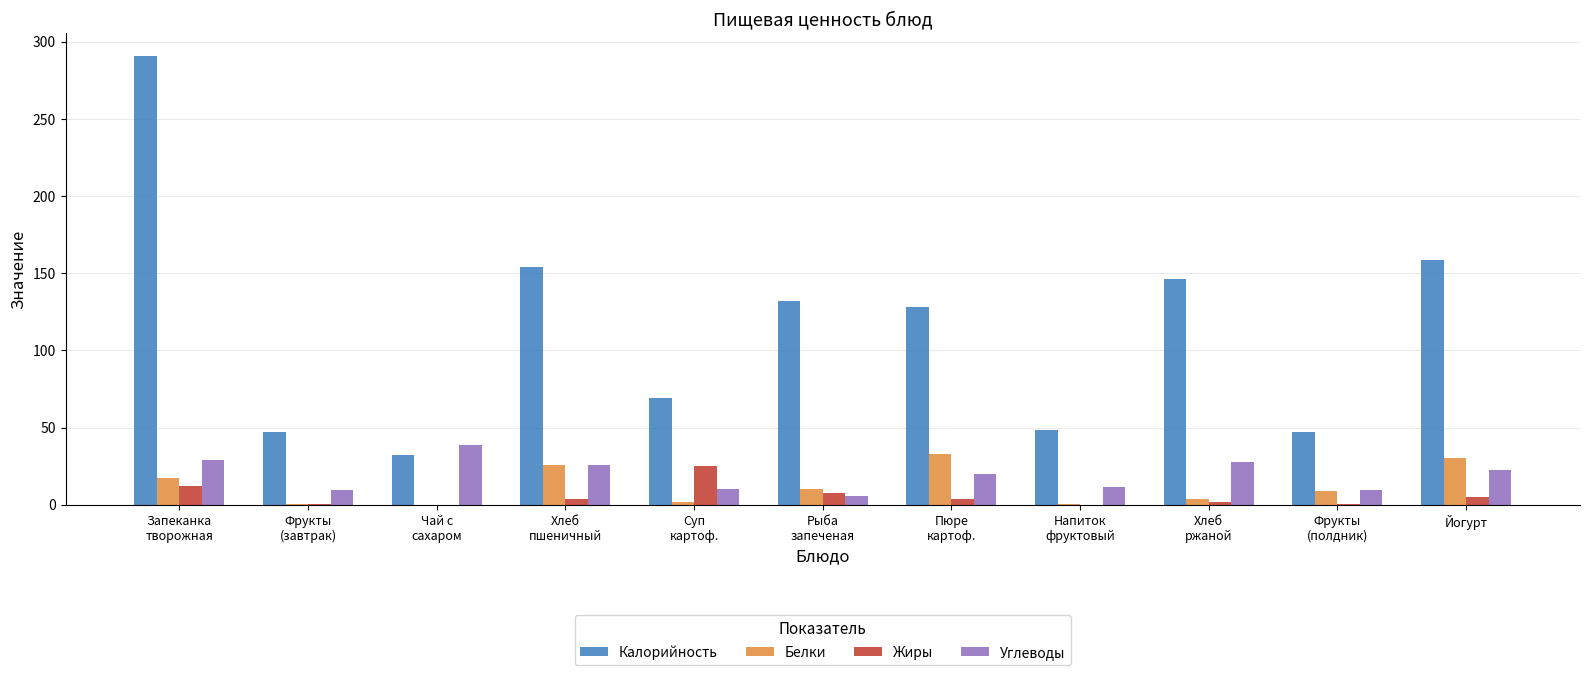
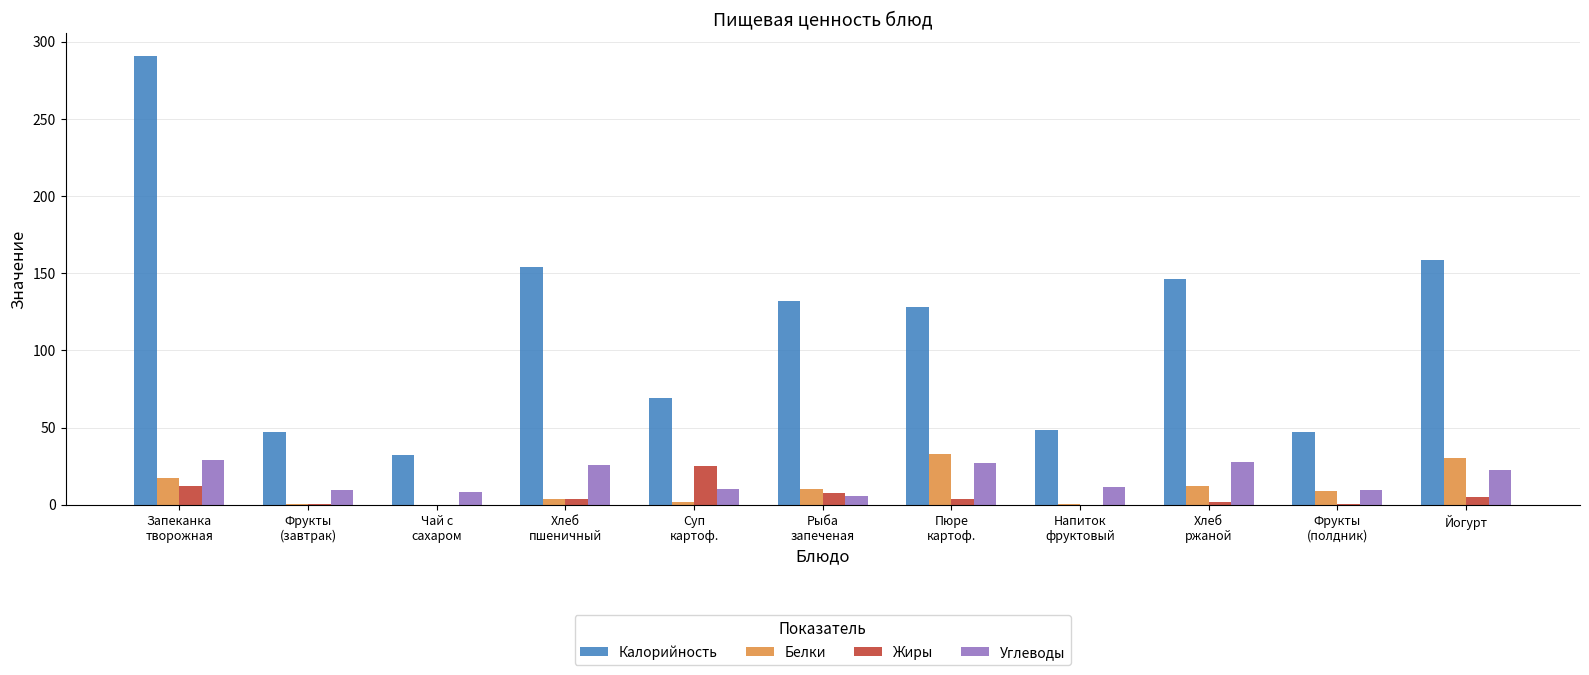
  {
    "Калорийность": {
      "Запеканка творожная": 291,
      "Фрукты (завтрак)": 47,
      "Чай с сахаром": 32,
      "Хлеб пшеничный": 154,
      "Суп картоф.": 69,
      "Рыба запеченая": 132,
      "Пюре картоф.": 128,
      "Напиток фруктовый": 48,
      "Хлеб ржаной": 146,
      "Фрукты (полдник)": 47,
      "Йогурт": 159
    },
    "Белки": {
      "Запеканка творожная": 17,
      "Чай с сахаром": 0,
-     "Хлеб пшеничный": 26,
+     "Хлеб пшеничный": 4,
      "Суп картоф.": 2,
      "Рыба запеченая": 10,
      "Пюре картоф.": 33,
-     "Хлеб ржаной": 4,
+     "Хлеб ржаной": 12,
      "Фрукты (полдник)": 9,
      "Йогурт": 30
    },
    "Жиры": {
      "Запеканка творожная": 12,
      "Чай с сахаром": 0,
      "Хлеб пшеничный": 4,
      "Суп картоф.": 25,
      "Рыба запеченая": 7,
      "Пюре картоф.": 4,
      "Напиток фруктовый": 0,
      "Хлеб ржаной": 2,
      "Йогурт": 5
    },
    "Углеводы": {
      "Запеканка творожная": 29,
      "Фрукты (завтрак)": 10,
-     "Чай с сахаром": 39,
+     "Чай с сахаром": 8,
      "Хлеб пшеничный": 26,
      "Суп картоф.": 10,
      "Рыба запеченая": 6,
-     "Пюре картоф.": 20,
+     "Пюре картоф.": 27,
      "Напиток фруктовый": 12,
      "Хлеб ржаной": 28,
      "Фрукты (полдник)": 10,
      "Йогурт": 23
    }
  }
